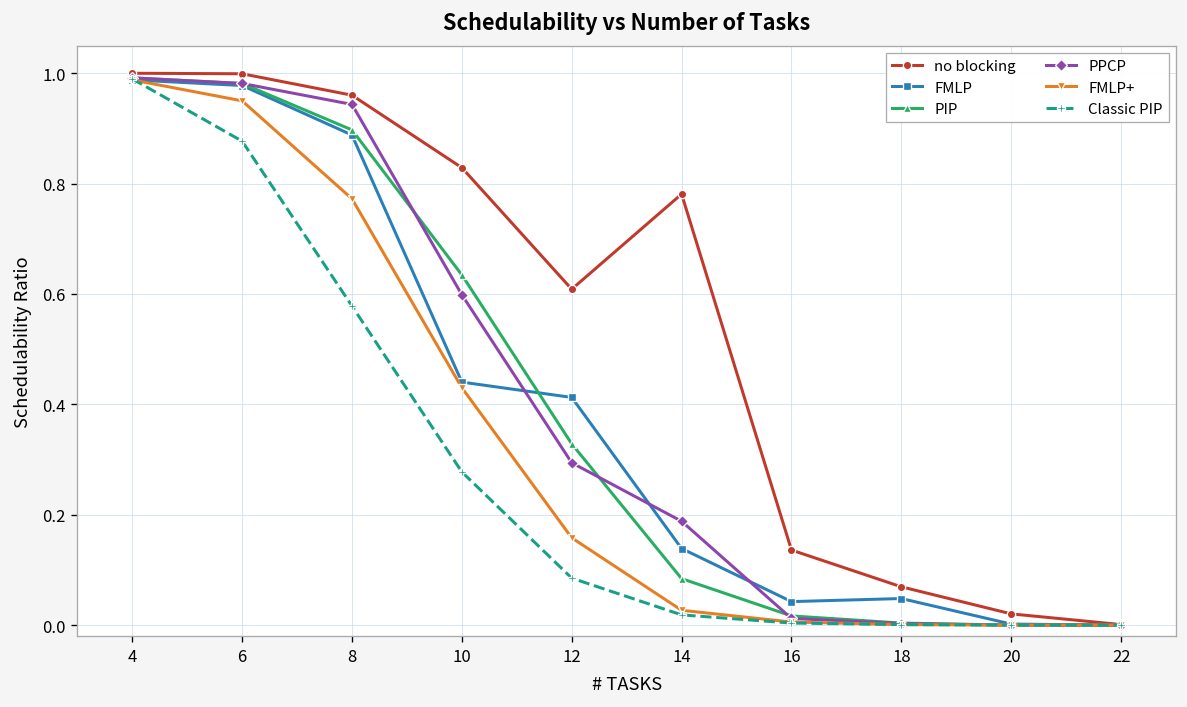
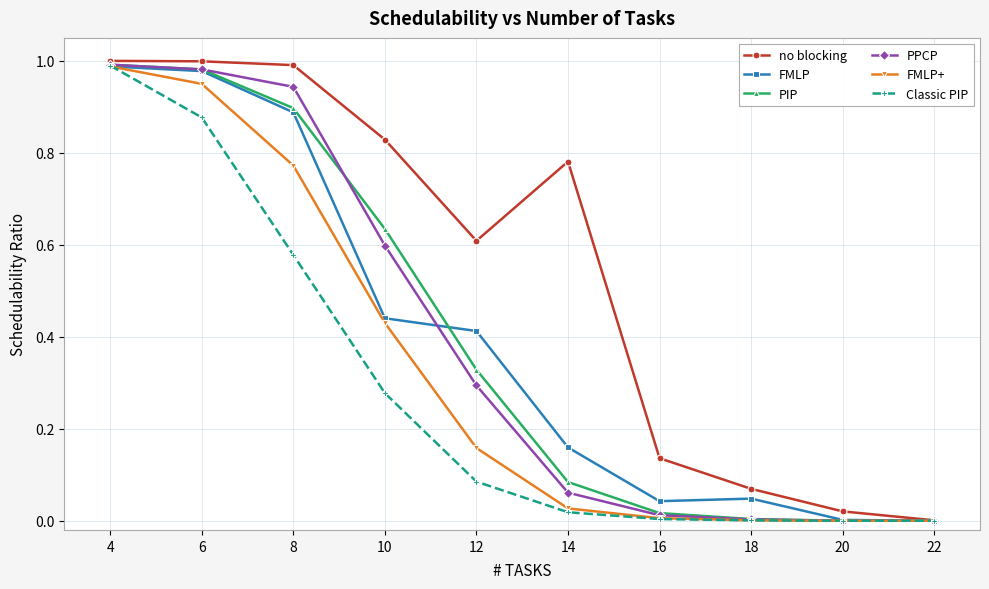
  {
    "no blocking": {
      "4": 1.00,
      "6": 1.00,
-     "8": 0.96,
+     "8": 0.99,
      "10": 0.83,
      "12": 0.61,
      "14": 0.78,
      "16": 0.14,
      "18": 0.07,
      "20": 0.02
    },
    "FMLP": {
      "8": 0.89,
      "10": 0.44,
      "12": 0.41,
-     "14": 0.14,
+     "14": 0.16,
      "16": 0.04,
      "18": 0.05
    },
    "PPCP": {
      "8": 0.94,
      "10": 0.60,
      "12": 0.29,
-     "14": 0.19
+     "14": 0.06
    },
    "FMLP+": {
      "6": 0.95,
      "8": 0.77,
      "10": 0.43,
      "12": 0.16,
      "14": 0.03
    }
  }
